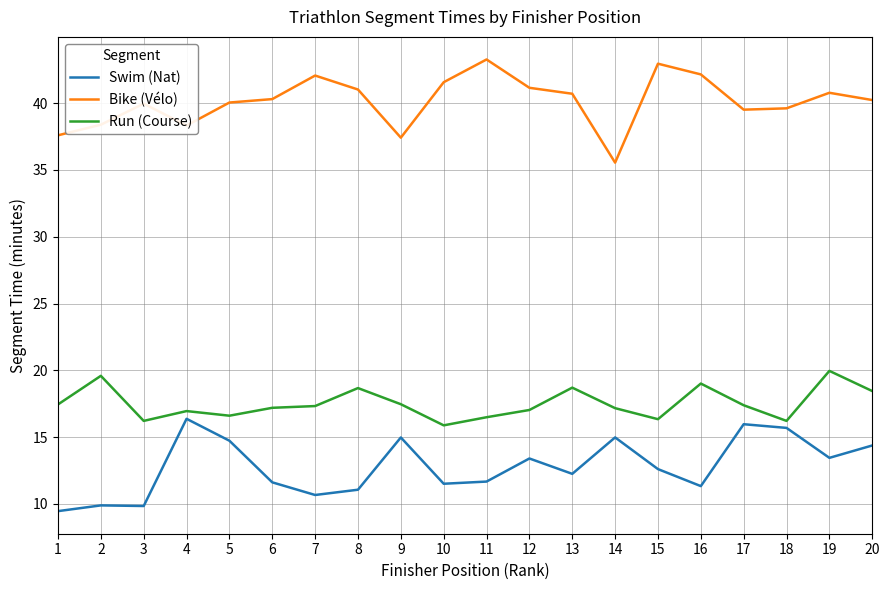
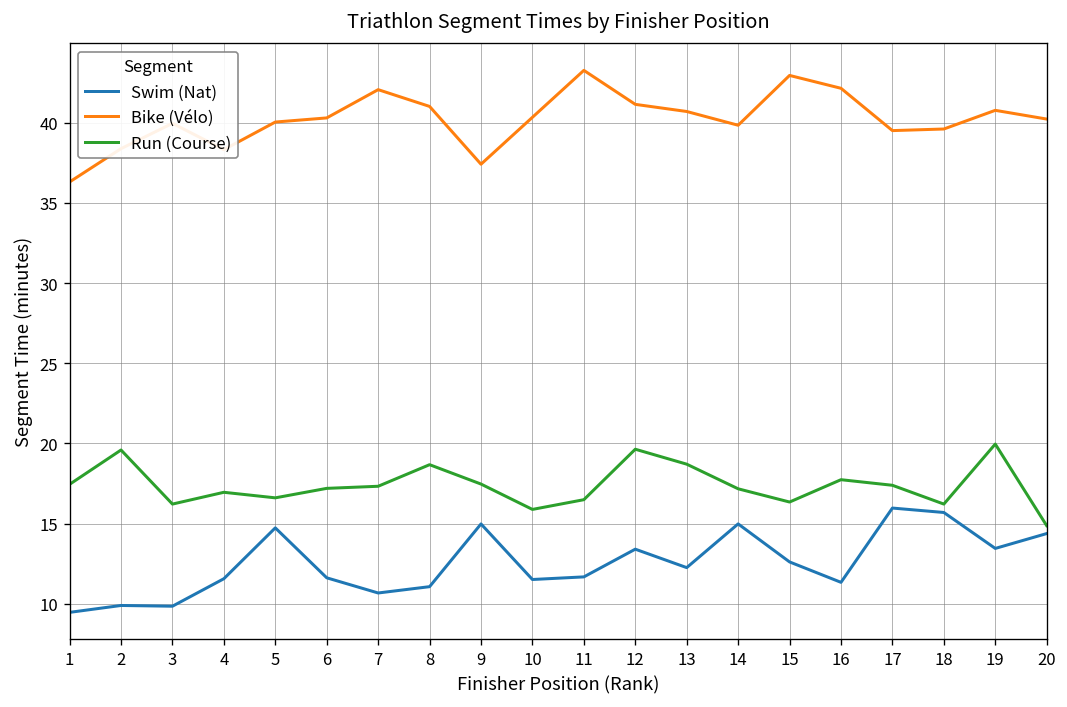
  {
    "Swim (Nat)": {
      "1": 9.5,
      "2": 9.9,
      "3": 9.8,
-     "4": 16.4,
+     "4": 11.6,
      "5": 14.7,
      "6": 11.6,
      "7": 10.7,
      "8": 11.1,
      "9": 15.0,
      "10": 11.5,
      "11": 11.7,
      "12": 13.4,
      "13": 12.3,
      "14": 15.0,
      "15": 12.6,
      "16": 11.3,
      "17": 16.0,
      "18": 15.7,
      "19": 13.5,
      "20": 14.4
    },
    "Bike (Vélo)": {
-     "1": 37.6,
+     "1": 36.3,
      "5": 40.0,
      "6": 40.3,
      "7": 42.1,
      "8": 41.0,
      "9": 37.4,
-     "10": 41.6,
+     "10": 40.3,
      "11": 43.3,
      "12": 41.1,
      "13": 40.7,
-     "14": 35.5,
+     "14": 39.8,
      "15": 43.0,
      "16": 42.2,
      "17": 39.5,
      "18": 39.6,
      "19": 40.8,
      "20": 40.2
    },
    "Run (Course)": {
      "1": 17.4,
      "2": 19.6,
      "3": 16.2,
      "4": 17.0,
      "5": 16.6,
      "6": 17.2,
      "7": 17.3,
      "8": 18.7,
      "9": 17.5,
      "10": 15.9,
      "11": 16.5,
-     "12": 17.0,
+     "12": 19.6,
      "13": 18.7,
      "14": 17.2,
      "15": 16.3,
-     "16": 19.0,
+     "16": 17.7,
      "17": 17.4,
      "18": 16.2,
      "19": 20.0,
-     "20": 18.5
+     "20": 14.9
    }
  }
